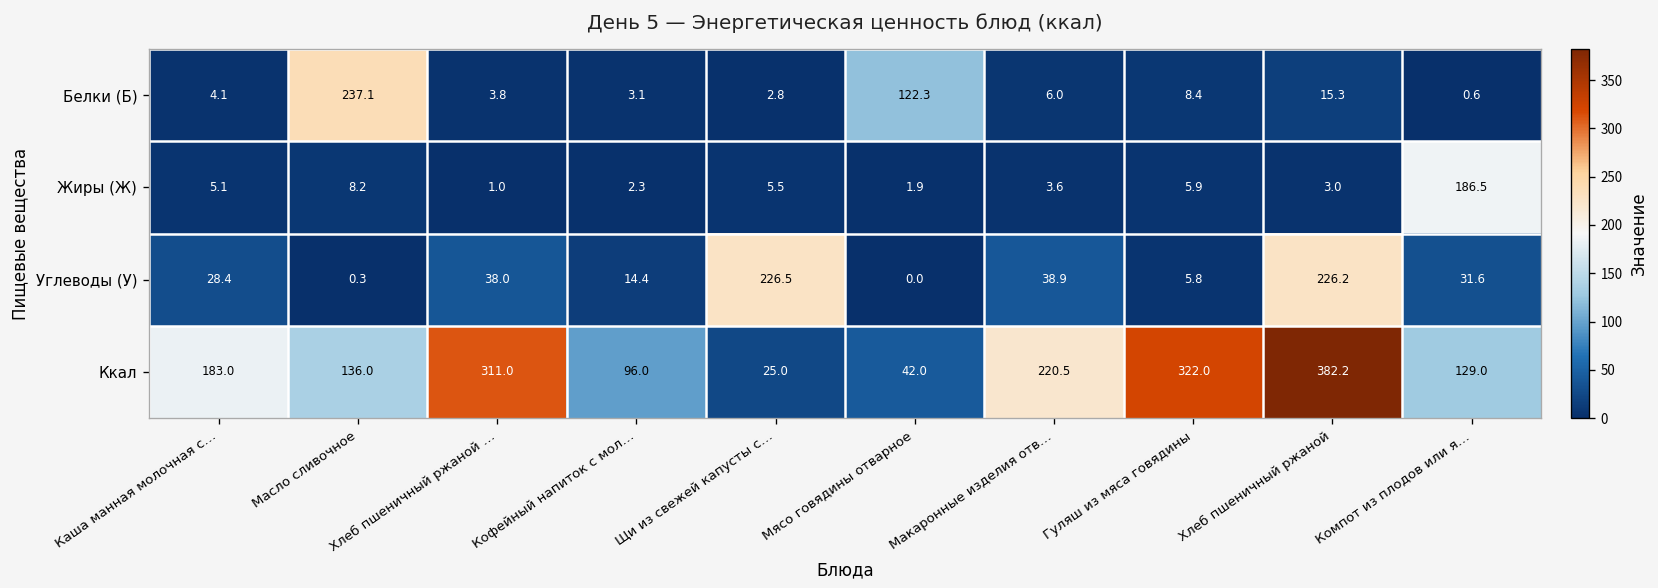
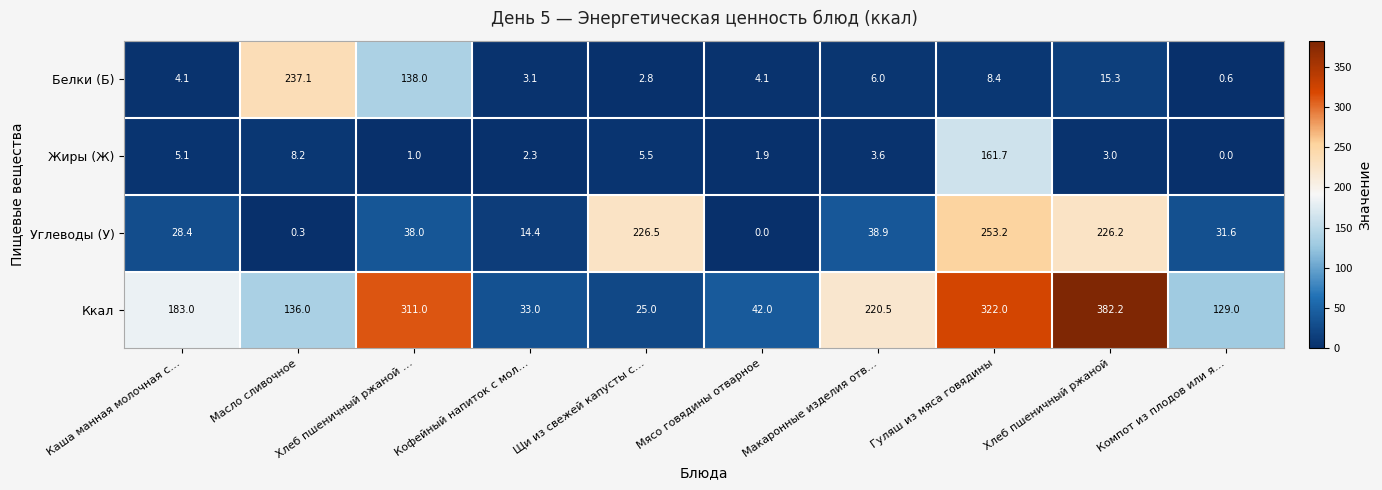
  {
    "Белки (Б)": {
      "Каша манная молочная с…": 4.1,
      "Масло сливочное": 237.1,
-     "Хлеб пшеничный ржаной …": 3.8,
+     "Хлеб пшеничный ржаной …": 138.0,
      "Кофейный напиток с мол…": 3.1,
      "Щи из свежей капусты с…": 2.8,
-     "Мясо говядины отварное": 122.3,
+     "Мясо говядины отварное": 4.1,
      "Макаронные изделия отв…": 6.0,
      "Гуляш из мяса говядины": 8.4,
      "Хлеб пшеничный ржаной": 15.3,
      "Компот из плодов или я…": 0.6
    },
    "Жиры (Ж)": {
      "Каша манная молочная с…": 5.1,
      "Масло сливочное": 8.2,
      "Хлеб пшеничный ржаной …": 1.0,
      "Кофейный напиток с мол…": 2.3,
      "Щи из свежей капусты с…": 5.5,
      "Мясо говядины отварное": 1.9,
      "Макаронные изделия отв…": 3.6,
-     "Гуляш из мяса говядины": 5.9,
+     "Гуляш из мяса говядины": 161.7,
      "Хлеб пшеничный ржаной": 3.0,
-     "Компот из плодов или я…": 186.5
+     "Компот из плодов или я…": 0.0
    },
    "Углеводы (У)": {
      "Каша манная молочная с…": 28.4,
      "Масло сливочное": 0.3,
      "Хлеб пшеничный ржаной …": 38.0,
      "Кофейный напиток с мол…": 14.4,
      "Щи из свежей капусты с…": 226.5,
      "Мясо говядины отварное": 0.0,
      "Макаронные изделия отв…": 38.9,
-     "Гуляш из мяса говядины": 5.8,
+     "Гуляш из мяса говядины": 253.2,
      "Хлеб пшеничный ржаной": 226.2,
      "Компот из плодов или я…": 31.6
    },
    "Ккал": {
      "Каша манная молочная с…": 183.0,
      "Масло сливочное": 136.0,
      "Хлеб пшеничный ржаной …": 311.0,
-     "Кофейный напиток с мол…": 96.0,
+     "Кофейный напиток с мол…": 33.0,
      "Щи из свежей капусты с…": 25.0,
      "Мясо говядины отварное": 42.0,
      "Макаронные изделия отв…": 220.5,
      "Гуляш из мяса говядины": 322.0,
      "Хлеб пшеничный ржаной": 382.2,
      "Компот из плодов или я…": 129.0
    }
  }
